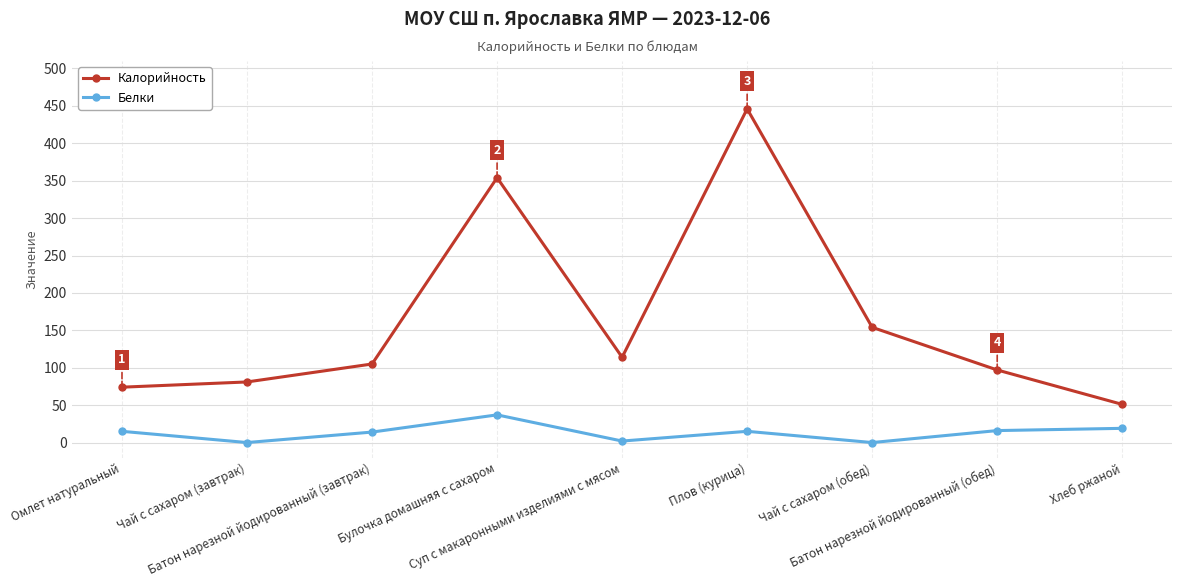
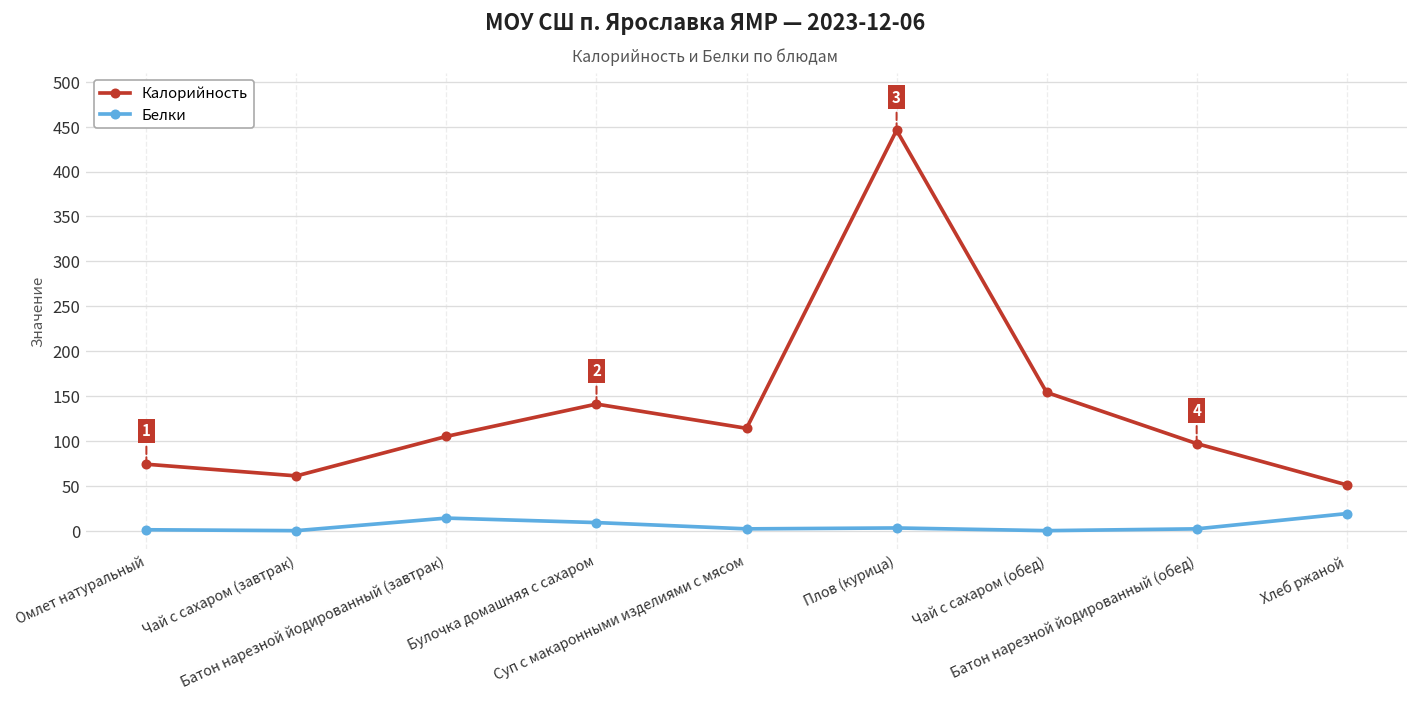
  {
    "Калорийность": {
-     "Чай с сахаром (завтрак)": 80,
+     "Чай с сахаром (завтрак)": 60,
      "Батон нарезной йодированный (завтрак)": 110,
-     "Булочка домашняя с сахаром": 350,
+     "Булочка домашняя с сахаром": 140,
      "Суп с макаронными изделиями с мясом": 110,
      "Чай с сахаром (обед)": 150,
      "Хлеб ржаной": 50
    },
    "Белки": {
-     "Омлет натуральный": 20,
+     "Омлет натуральный": 0,
      "Чай с сахаром (завтрак)": 0,
      "Батон нарезной йодированный (завтрак)": 10,
-     "Булочка домашняя с сахаром": 40,
+     "Булочка домашняя с сахаром": 10,
      "Суп с макаронными изделиями с мясом": 0,
-     "Плов (курица)": 20,
+     "Плов (курица)": 0,
      "Чай с сахаром (обед)": 0,
-     "Батон нарезной йодированный (обед)": 20,
+     "Батон нарезной йодированный (обед)": 0,
      "Хлеб ржаной": 20
    }
  }
